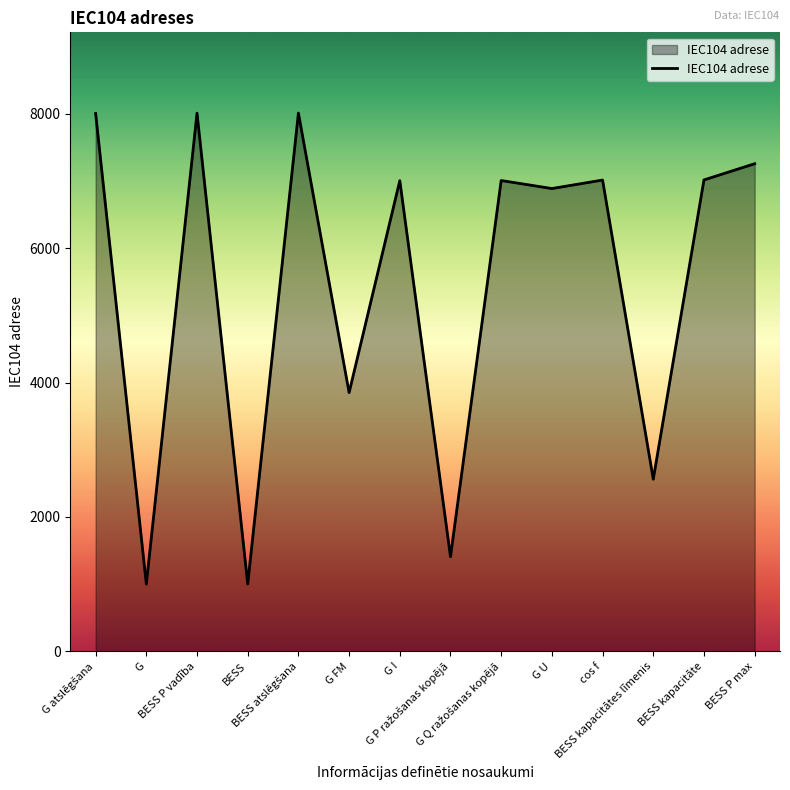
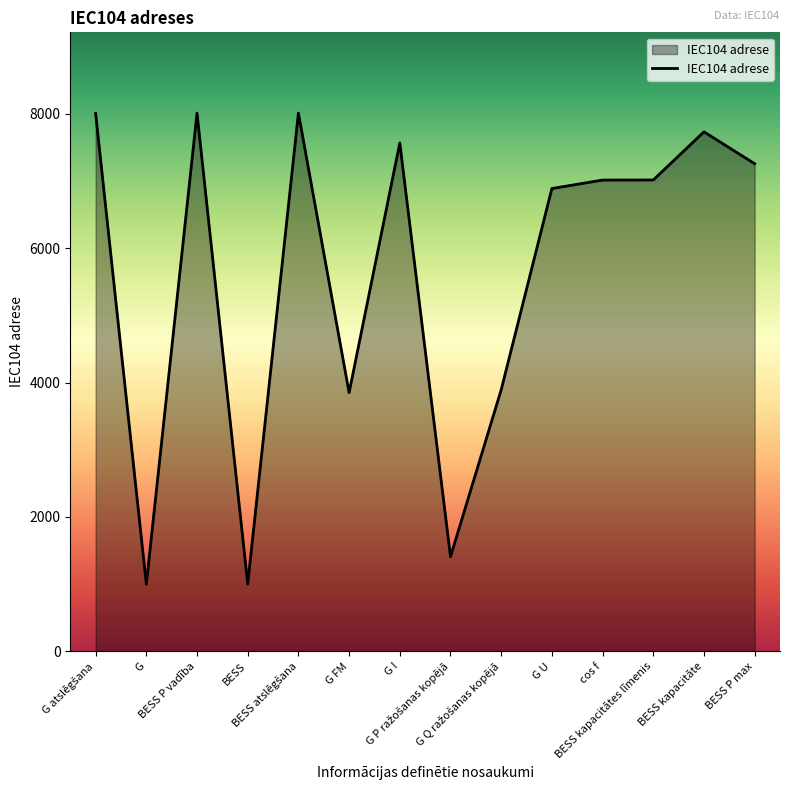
  {
    "G atslēgšana": 8000,
    "G": 1000,
    "BESS P vadība": 8000,
    "BESS": 1000,
    "BESS atslēgšana": 8000,
    "G FM": 3900,
-   "G I": 7000,
+   "G I": 7600,
    "G P ražošanas kopējā": 1400,
-   "G Q ražošanas kopējā": 7000,
+   "G Q ražošanas kopējā": 3900,
    "G U": 6900,
    "cos f": 7000,
-   "BESS kapacitātes līmenis": 2600,
-   "BESS kapacitāte": 7000,
+   "BESS kapacitātes līmenis": 7000,
+   "BESS kapacitāte": 7700,
    "BESS P max": 7300
  }
